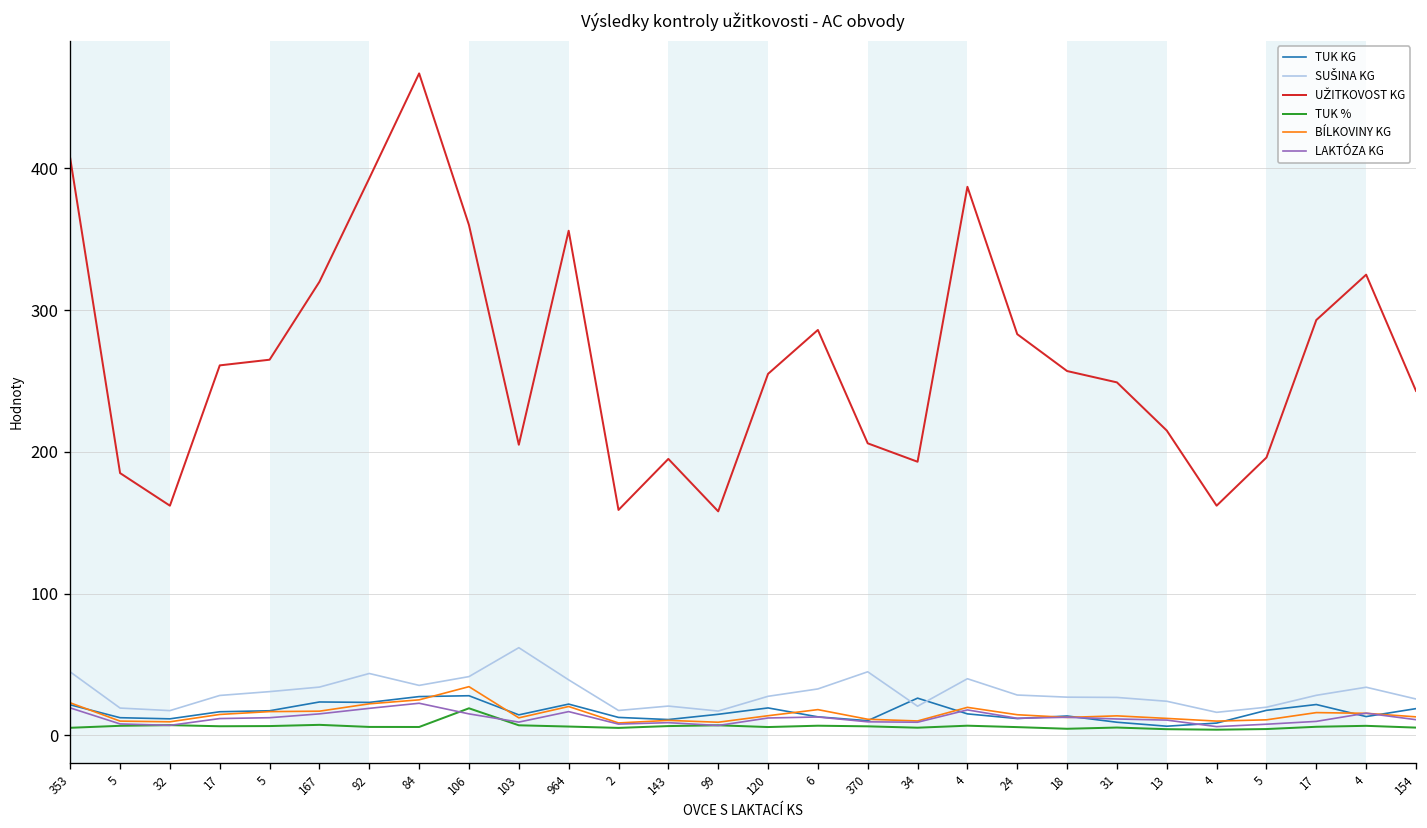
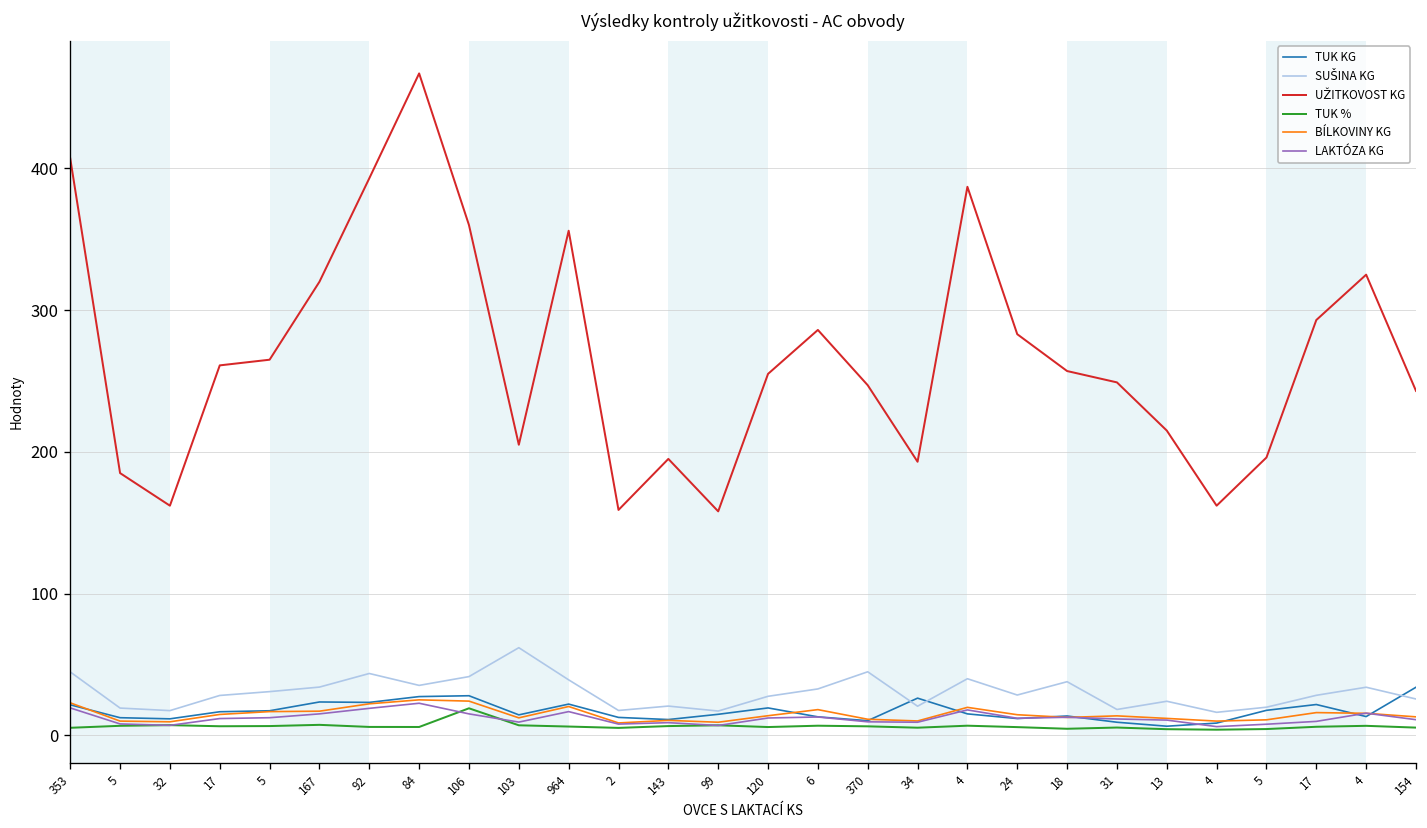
  {
    "TUK KG": {
      "167": 24,
      "84": 27,
      "106": 28,
      "2": 13,
      "99": 15,
      "120": 19,
      "34": 26,
      "31": 9,
-     "154": 19
+     "154": 34
    },
    "SUŠINA KG": {
      "353": 45,
      "32": 17,
      "167": 34,
      "92": 44,
      "84": 35,
      "106": 41,
      "103": 62,
      "964": 39,
      "2": 18,
      "143": 21,
      "99": 17,
      "120": 28,
      "6": 33,
      "370": 45,
      "34": 21,
      "24": 28,
-     "18": 27,
-     "31": 27,
+     "18": 38,
+     "31": 18,
      "13": 24,
      "154": 26
    },
    "UŽITKOVOST KG": {
      "353": 407,
      "32": 162,
      "167": 320,
      "92": 393,
      "84": 467,
      "106": 360,
      "103": 205,
      "964": 356,
      "2": 159,
      "143": 195,
      "99": 158,
      "120": 255,
      "6": 286,
-     "370": 206,
+     "370": 247,
      "34": 193,
      "24": 283,
      "18": 257,
      "31": 249,
      "13": 215,
      "154": 243
    },
    "TUK %": {
      "353": 5,
      "167": 7,
      "92": 6,
      "84": 6,
      "106": 19,
      "103": 7,
      "964": 6,
      "2": 5,
      "143": 6,
      "120": 6,
      "6": 7,
      "370": 6,
      "34": 5,
      "24": 6,
      "18": 5,
      "31": 5,
      "154": 5
    },
    "BÍLKOVINY KG": {
      "84": 25,
-     "106": 34,
+     "106": 24,
      "6": 18,
      "24": 15
    },
    "LAKTÓZA KG": {
      "353": 19,
      "92": 19,
      "84": 23,
      "106": 15,
      "103": 9,
      "964": 17
    }
  }
